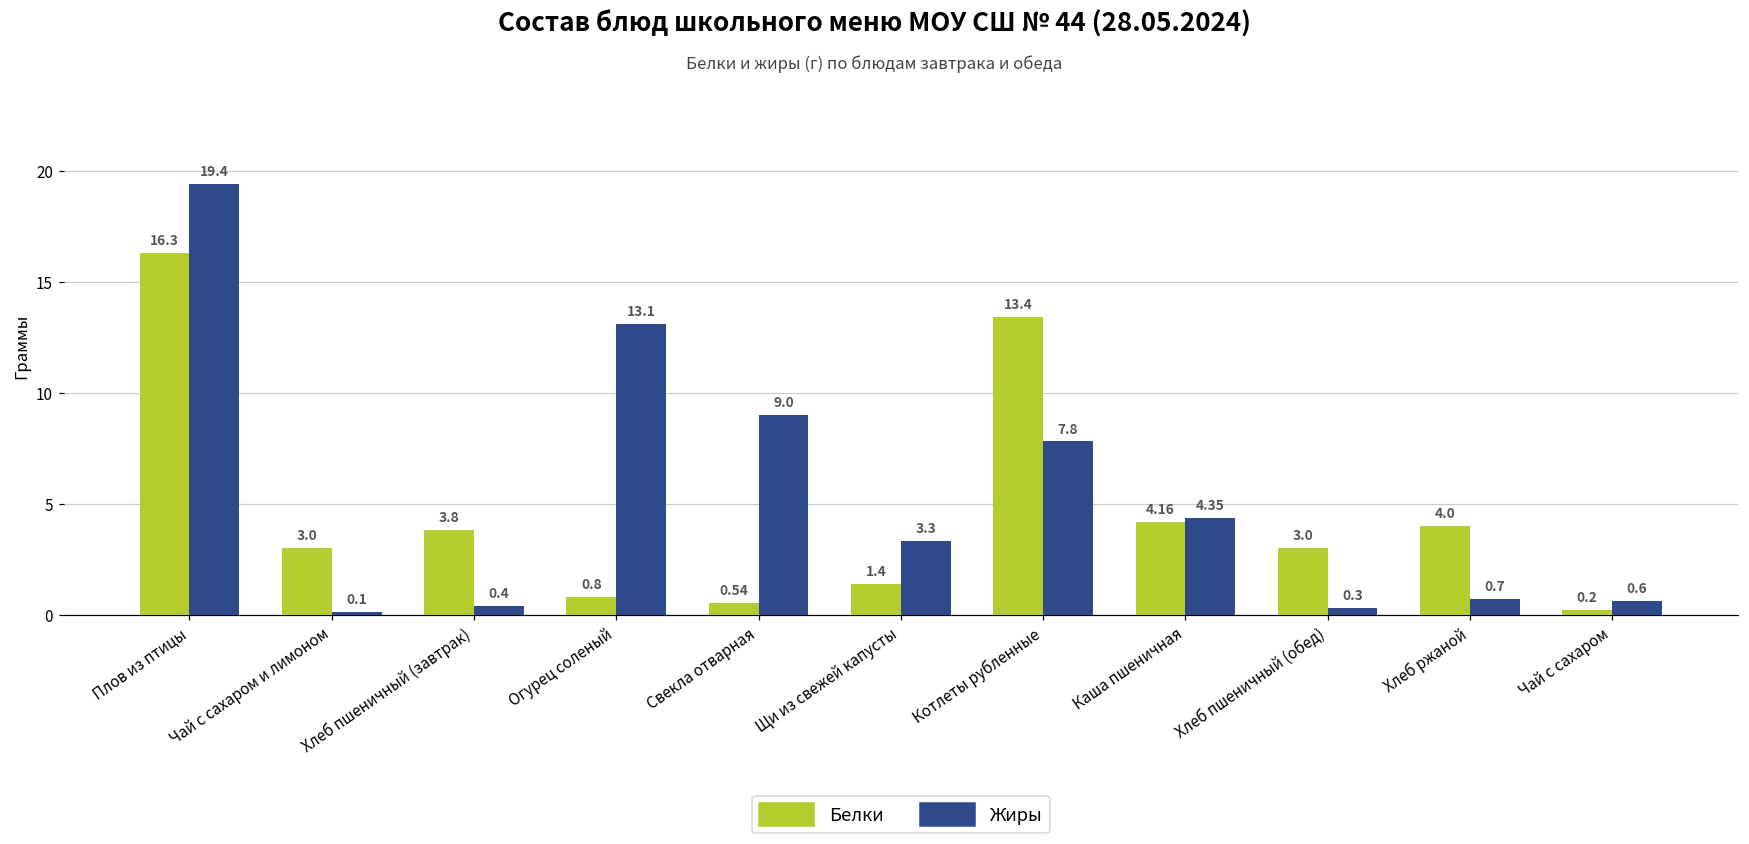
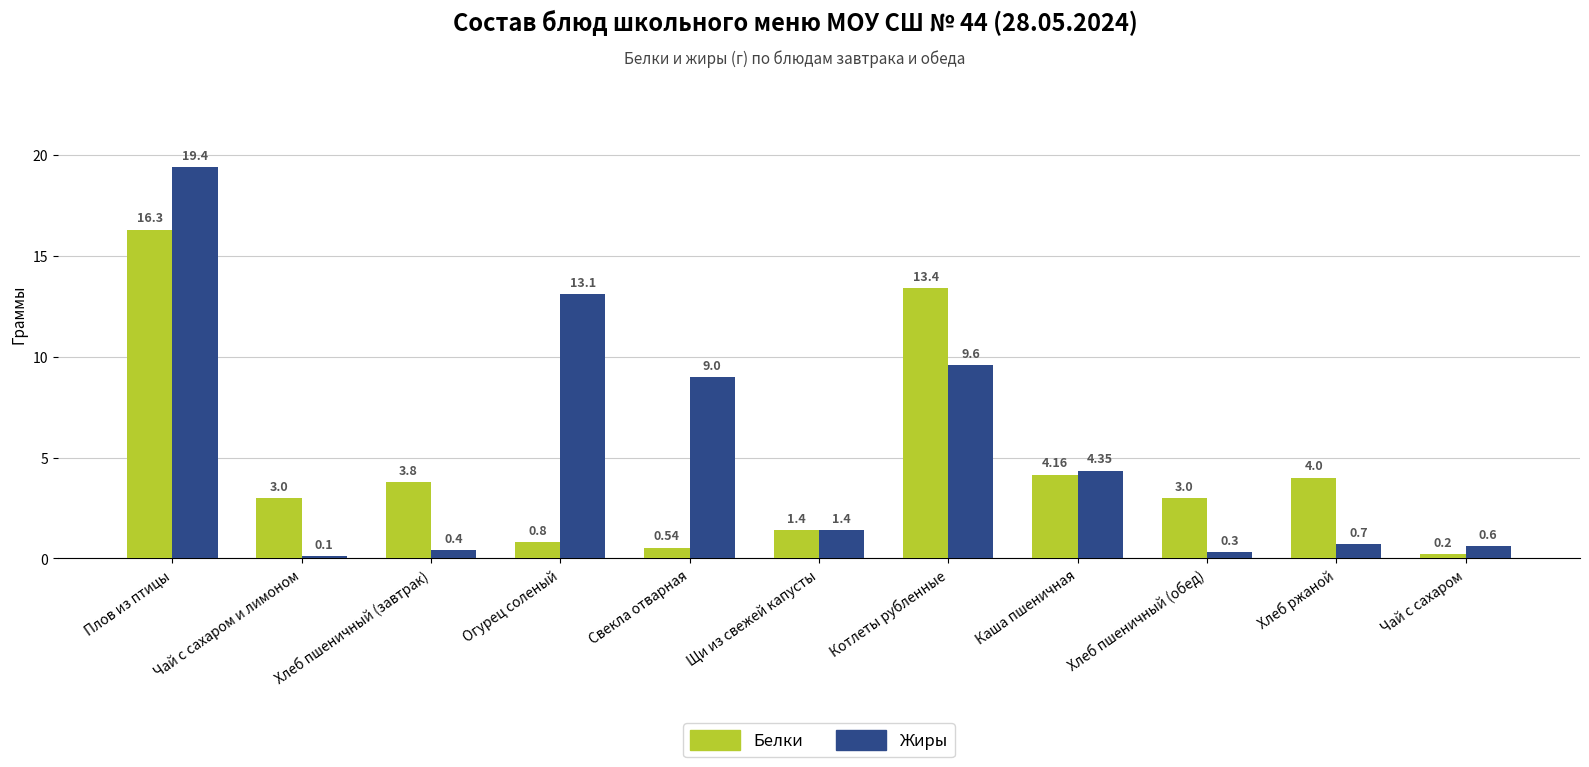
  {
    "Белки": {
      "Плов из птицы": 16.3,
      "Чай с сахаром и лимоном": 3.0,
      "Хлеб пшеничный (завтрак)": 3.8,
      "Огурец соленый": 0.8,
      "Свекла отварная": 0.54,
      "Щи из свежей капусты": 1.4,
      "Котлеты рубленные": 13.4,
      "Каша пшеничная": 4.16,
      "Хлеб пшеничный (обед)": 3.0,
      "Хлеб ржаной": 4.0,
      "Чай с сахаром": 0.2
    },
    "Жиры": {
      "Плов из птицы": 19.4,
      "Чай с сахаром и лимоном": 0.1,
      "Хлеб пшеничный (завтрак)": 0.4,
      "Огурец соленый": 13.1,
      "Свекла отварная": 9.0,
-     "Щи из свежей капусты": 3.3,
-     "Котлеты рубленные": 7.8,
+     "Щи из свежей капусты": 1.4,
+     "Котлеты рубленные": 9.6,
      "Каша пшеничная": 4.35,
      "Хлеб пшеничный (обед)": 0.3,
      "Хлеб ржаной": 0.7,
      "Чай с сахаром": 0.6
    }
  }
